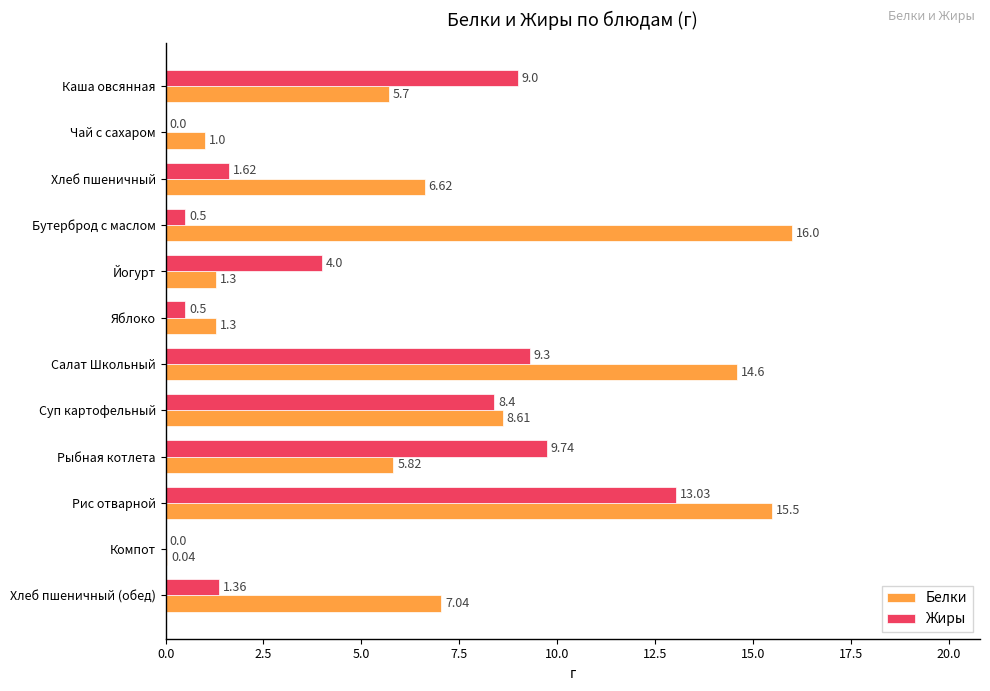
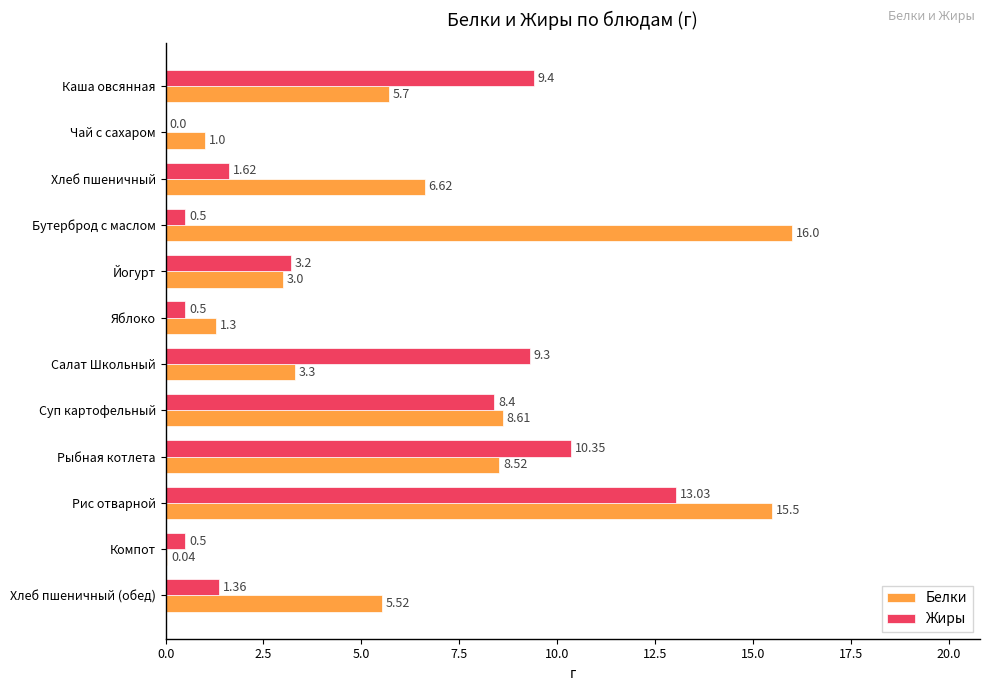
  {
    "Белки": {
      "Каша овсянная": 5.7,
      "Чай с сахаром": 1.0,
      "Хлеб пшеничный": 6.62,
      "Бутерброд с маслом": 16.0,
-     "Йогурт": 1.3,
+     "Йогурт": 3.0,
      "Яблоко": 1.3,
-     "Салат Школьный": 14.6,
+     "Салат Школьный": 3.3,
      "Суп картофельный": 8.61,
-     "Рыбная котлета": 5.82,
+     "Рыбная котлета": 8.52,
      "Рис отварной": 15.5,
      "Компот": 0.04,
-     "Хлеб пшеничный (обед)": 7.04
+     "Хлеб пшеничный (обед)": 5.52
    },
    "Жиры": {
-     "Каша овсянная": 9.0,
+     "Каша овсянная": 9.4,
      "Чай с сахаром": 0.0,
      "Хлеб пшеничный": 1.62,
      "Бутерброд с маслом": 0.5,
-     "Йогурт": 4.0,
+     "Йогурт": 3.2,
      "Яблоко": 0.5,
      "Салат Школьный": 9.3,
      "Суп картофельный": 8.4,
-     "Рыбная котлета": 9.74,
+     "Рыбная котлета": 10.35,
      "Рис отварной": 13.03,
-     "Компот": 0.0,
+     "Компот": 0.5,
      "Хлеб пшеничный (обед)": 1.36
    }
  }
